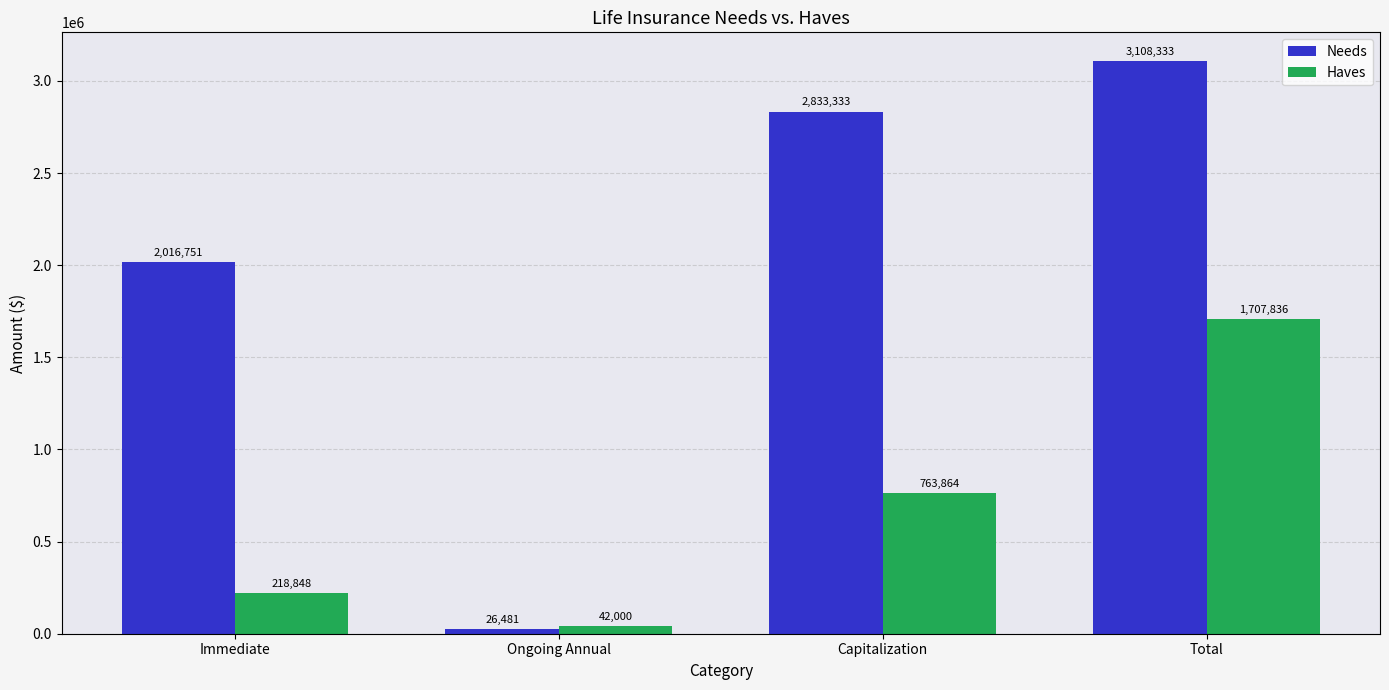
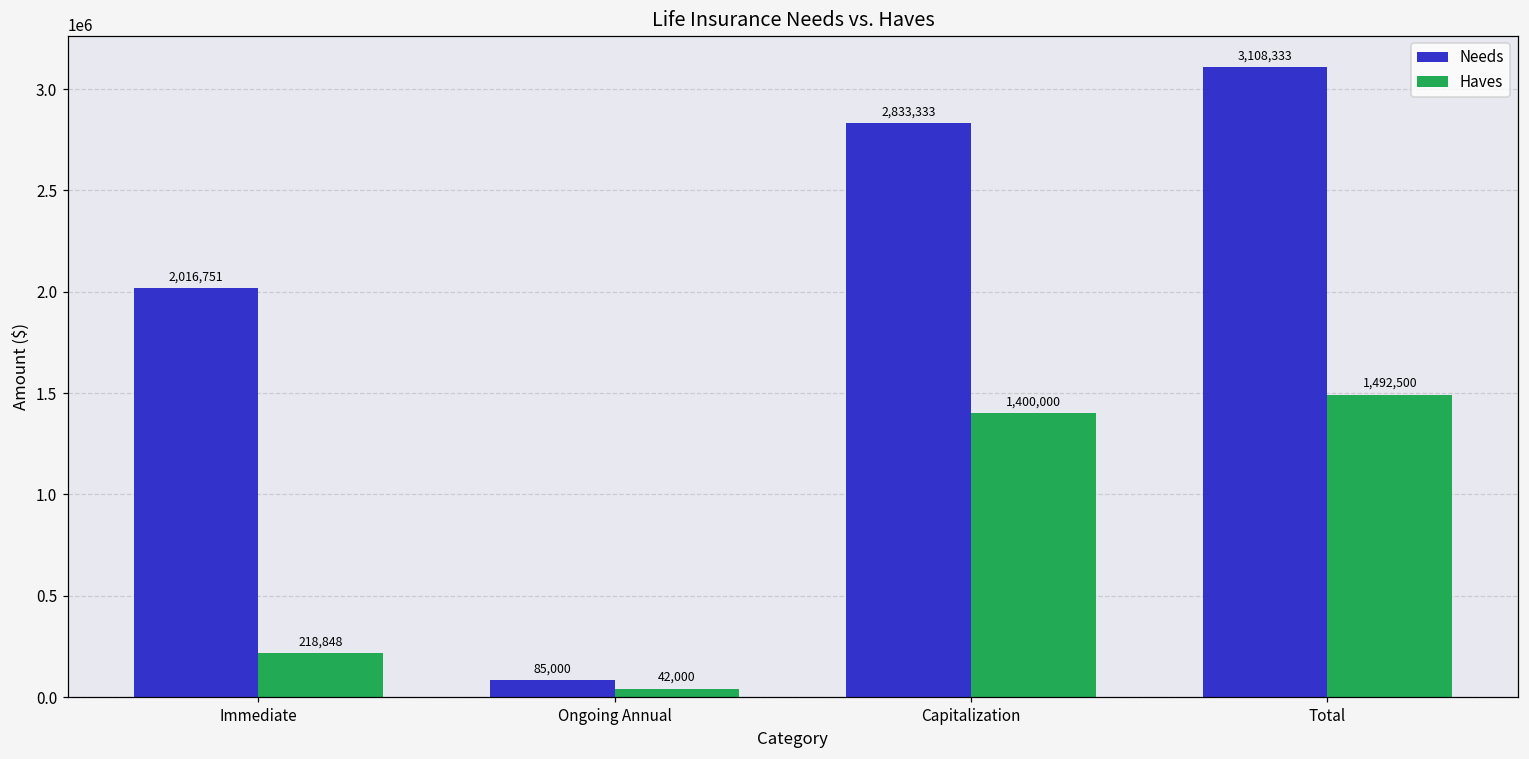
  {
    "Needs": {
      "Immediate": "2,016,751",
-     "Ongoing Annual": "26,481",
+     "Ongoing Annual": "85,000",
      "Capitalization": "2,833,333",
      "Total": "3,108,333"
    },
    "Haves": {
      "Immediate": "218,848",
      "Ongoing Annual": "42,000",
-     "Capitalization": "763,864",
-     "Total": "1,707,836"
+     "Capitalization": "1,400,000",
+     "Total": "1,492,500"
    }
  }
